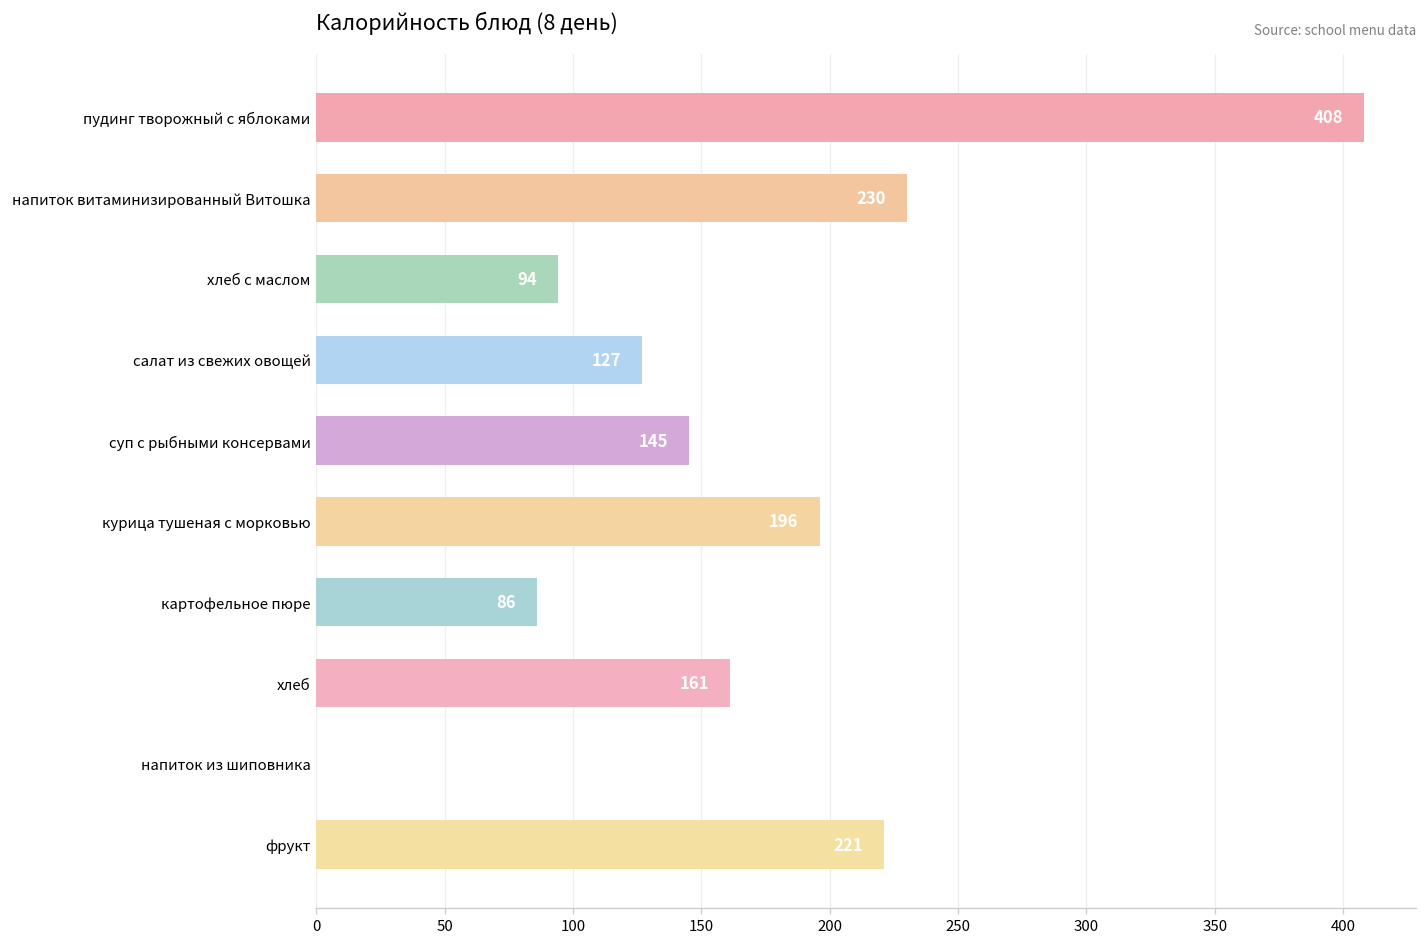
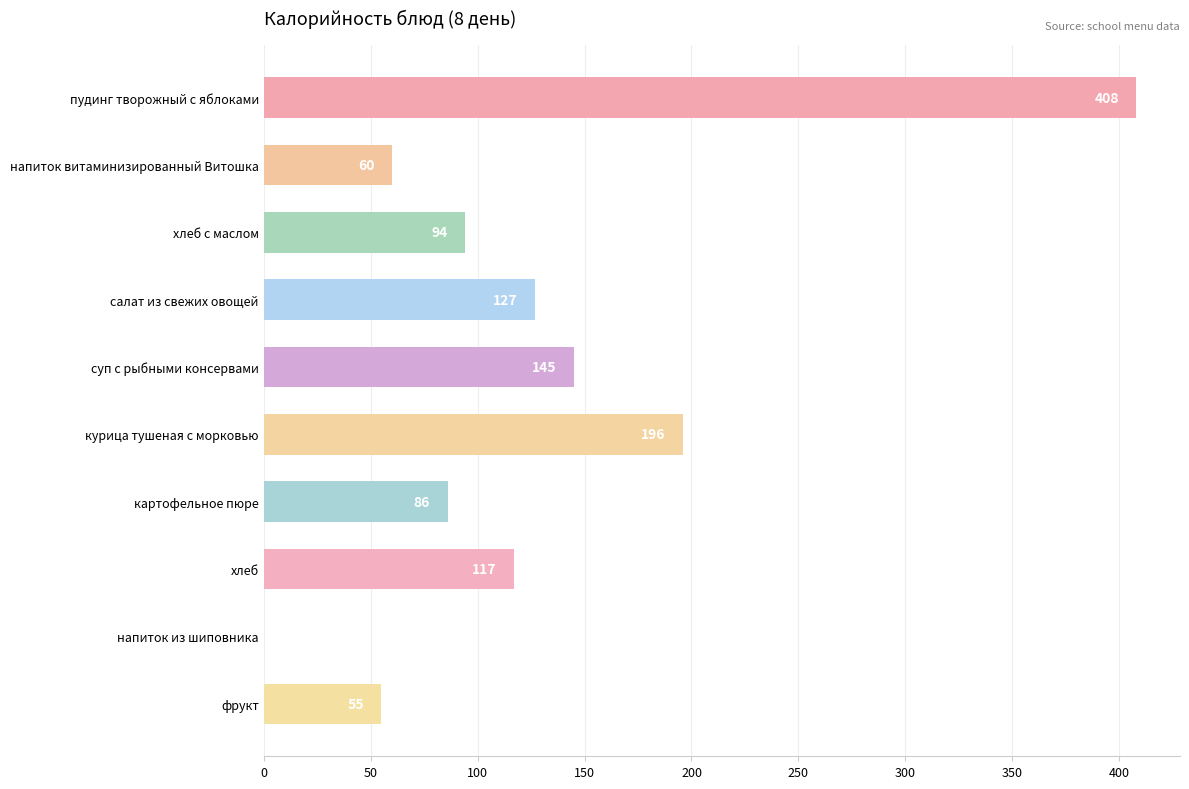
  {
    "пудинг творожный с яблоками": 408,
-   "напиток витаминизированный Витошка": 230,
+   "напиток витаминизированный Витошка": 60,
    "хлеб с маслом": 94,
    "салат из свежих овощей": 127,
    "суп с рыбными консервами": 145,
    "курица тушеная с морковью": 196,
    "картофельное пюре": 86,
-   "хлеб": 161,
-   "фрукт": 221
+   "хлеб": 117,
+   "фрукт": 55
  }
